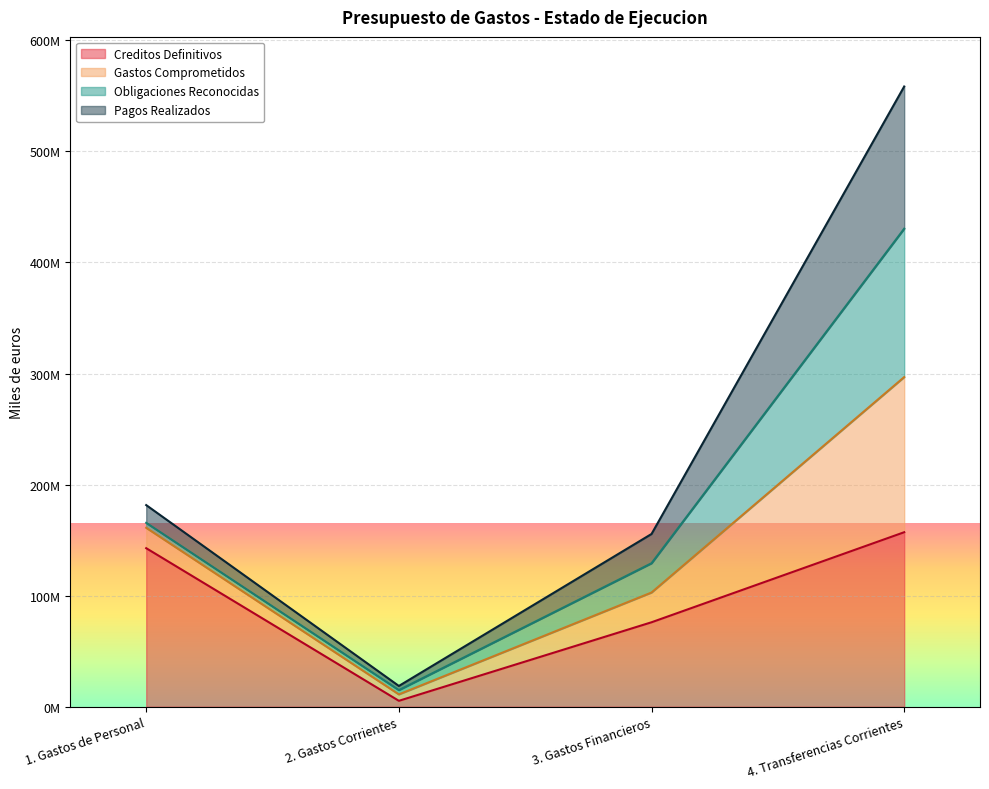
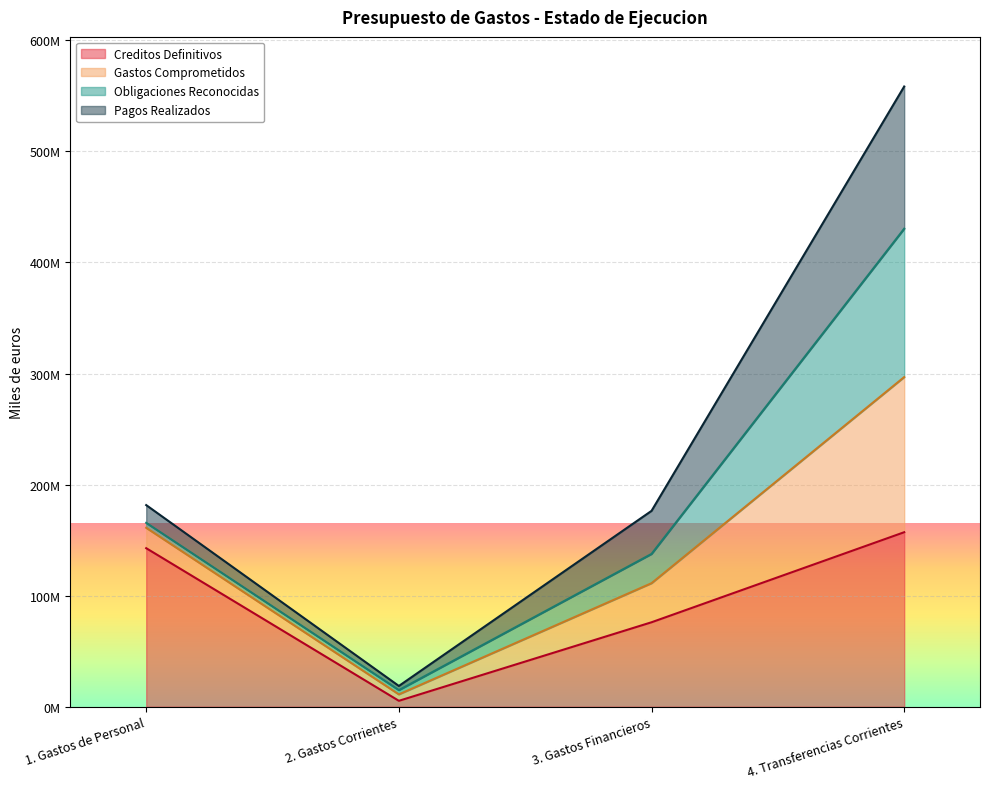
  {
    "Creditos Definitivos": {
      "1. Gastos de Personal": 143000000,
      "2. Gastos Corrientes": 5000000,
      "3. Gastos Financieros": 76000000,
      "4. Transferencias Corrientes": 157000000
    },
    "Gastos Comprometidos": {
      "1. Gastos de Personal": 18000000,
      "2. Gastos Corrientes": 6000000,
-     "3. Gastos Financieros": 27000000,
+     "3. Gastos Financieros": 35000000,
      "4. Transferencias Corrientes": 140000000
    },
    "Obligaciones Reconocidas": {
      "1. Gastos de Personal": 4000000,
      "2. Gastos Corrientes": 4000000,
      "3. Gastos Financieros": 26000000,
      "4. Transferencias Corrientes": 134000000
    },
    "Pagos Realizados": {
      "1. Gastos de Personal": 16000000,
      "2. Gastos Corrientes": 4000000,
-     "3. Gastos Financieros": 26000000,
+     "3. Gastos Financieros": 39000000,
      "4. Transferencias Corrientes": 128000000
    }
  }
